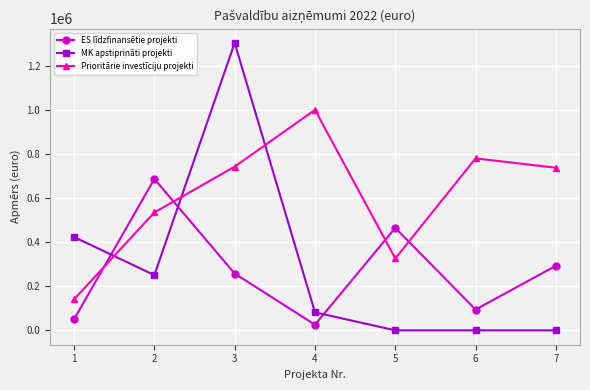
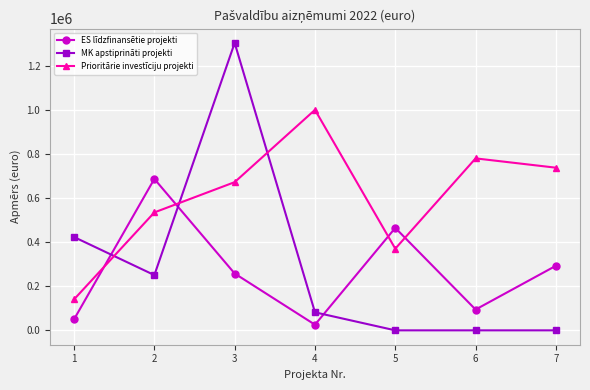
  {
    "Prioritārie investīciju projekti": {
      "1": 140000,
      "2": 530000,
-     "3": 740000,
+     "3": 670000,
      "4": 1000000,
-     "5": 330000,
+     "5": 370000,
      "6": 780000,
      "7": 740000
    }
  }
